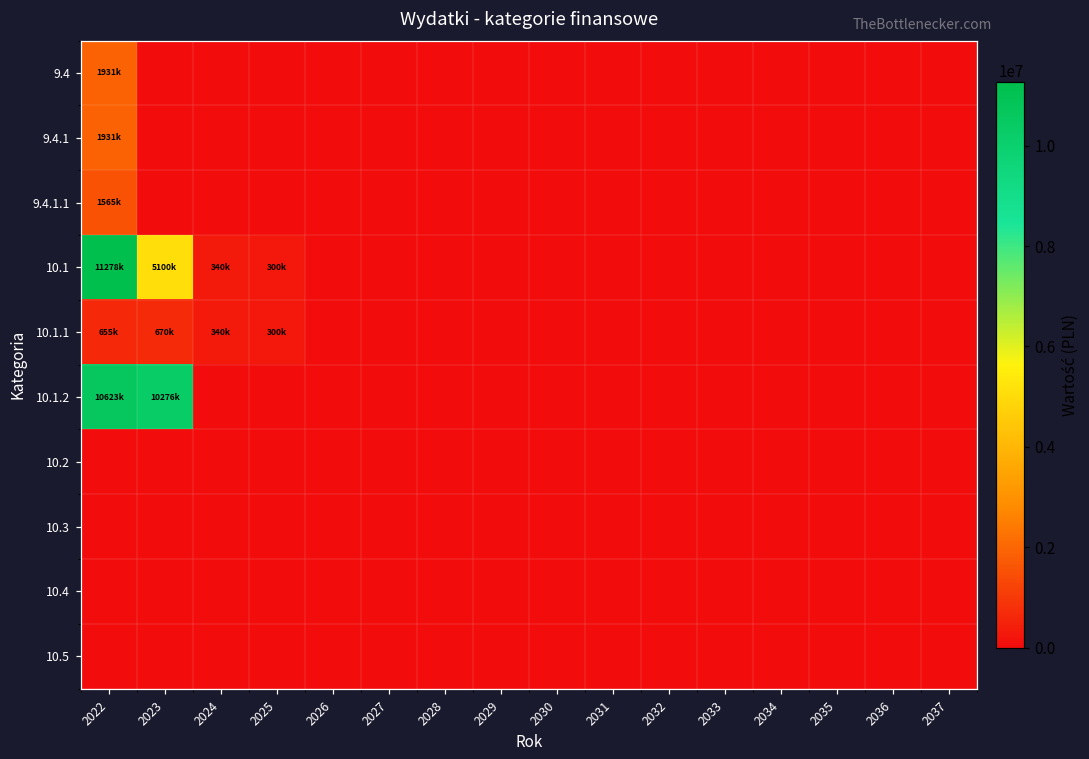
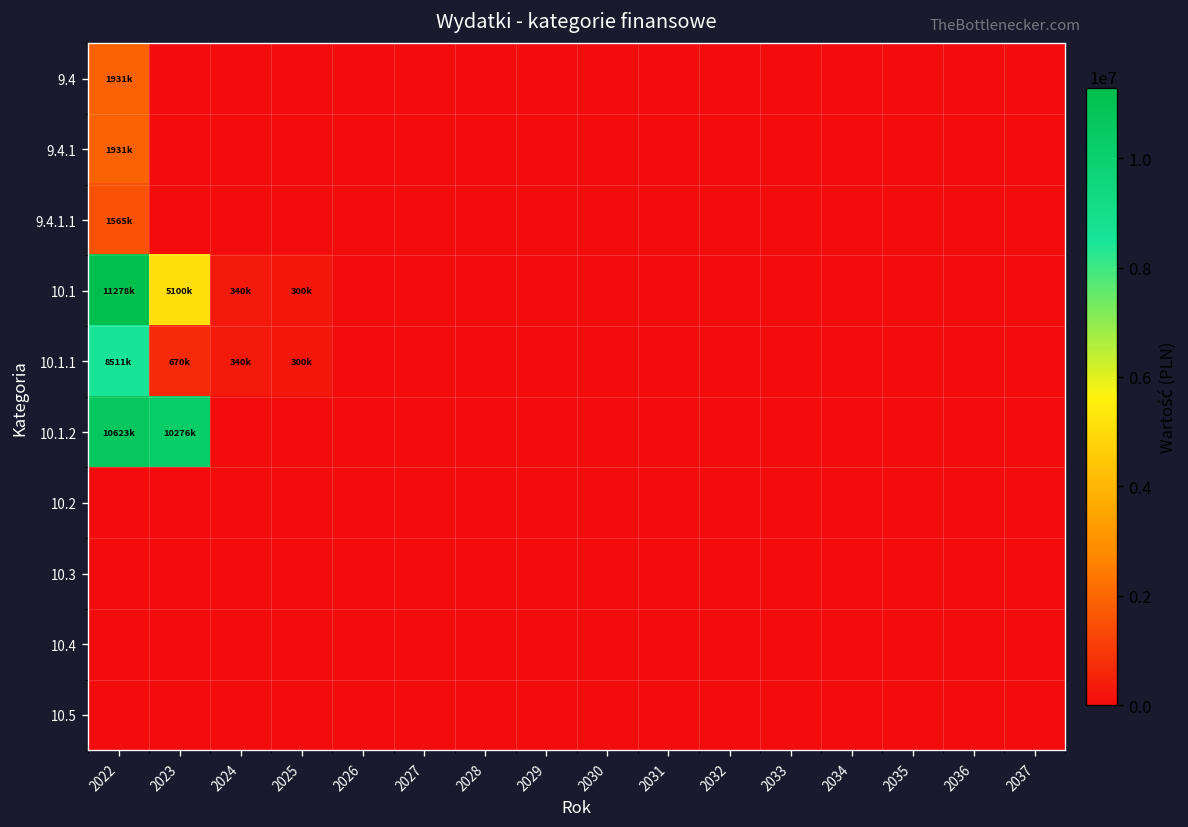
  {
    "9.4": {
      "2022": "1931k"
    },
    "9.4.1": {
      "2022": "1931k"
    },
    "9.4.1.1": {
      "2022": "1565k"
    },
    "10.1": {
      "2022": "11278k",
      "2023": "5100k",
      "2024": "340k",
      "2025": "300k"
    },
    "10.1.1": {
-     "2022": "655k",
+     "2022": "8511k",
      "2023": "670k",
      "2024": "340k",
      "2025": "300k"
    },
    "10.1.2": {
      "2022": "10623k",
      "2023": "10276k"
    }
  }
